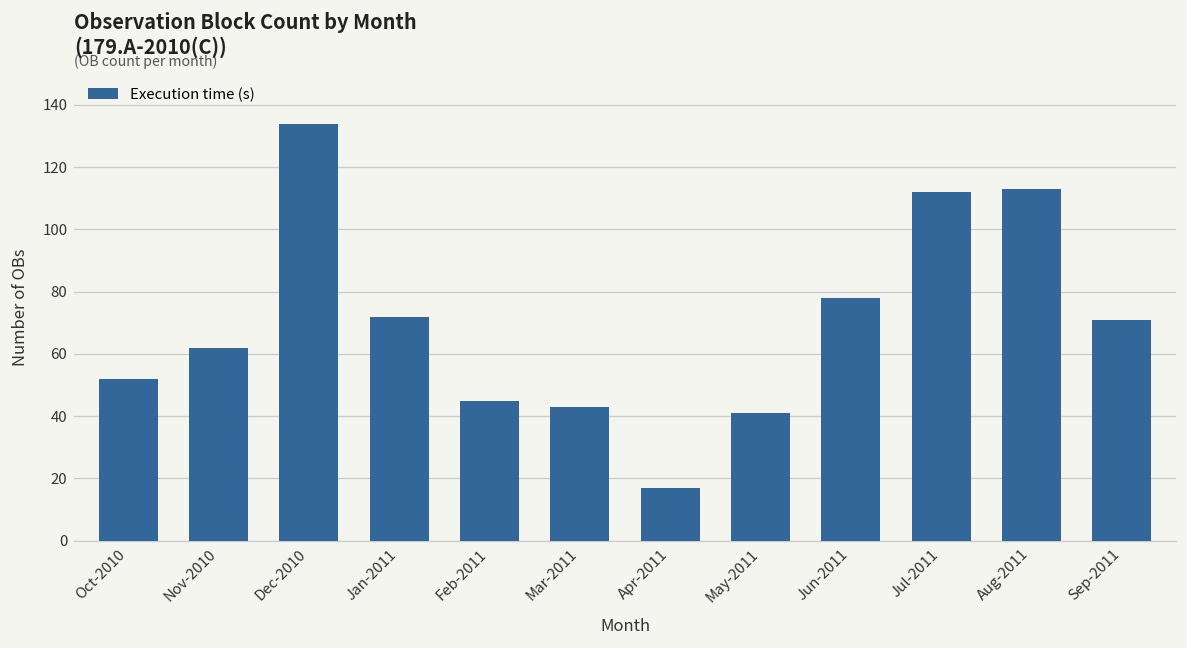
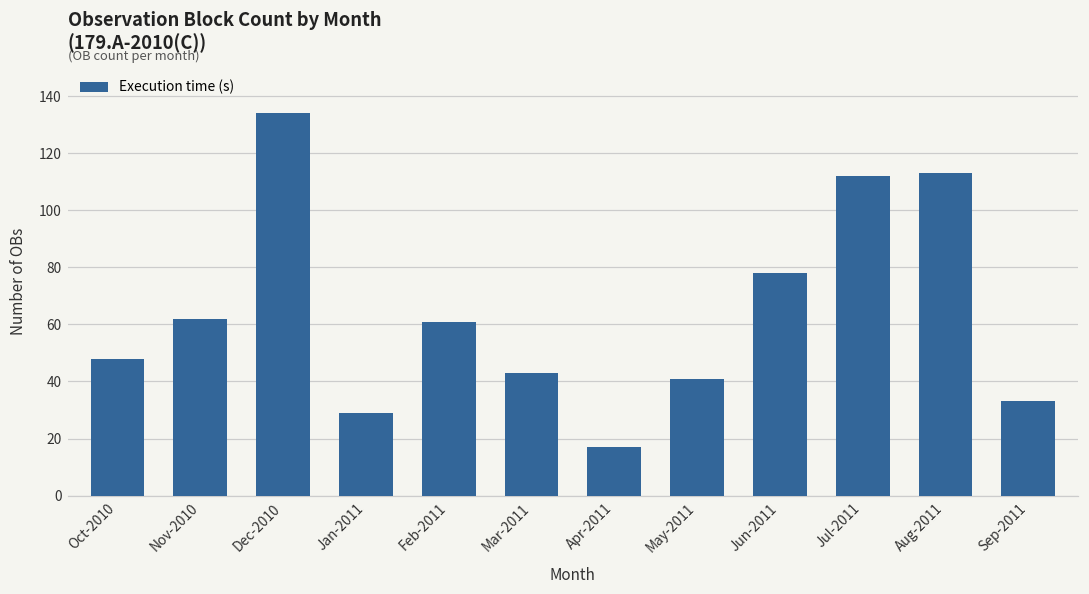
  {
-   "Oct-2010": 52,
+   "Oct-2010": 48,
    "Nov-2010": 62,
    "Dec-2010": 134,
-   "Jan-2011": 72,
-   "Feb-2011": 45,
+   "Jan-2011": 29,
+   "Feb-2011": 61,
    "Mar-2011": 43,
    "Apr-2011": 17,
    "May-2011": 41,
    "Jun-2011": 78,
    "Jul-2011": 112,
    "Aug-2011": 113,
-   "Sep-2011": 71
+   "Sep-2011": 33
  }
